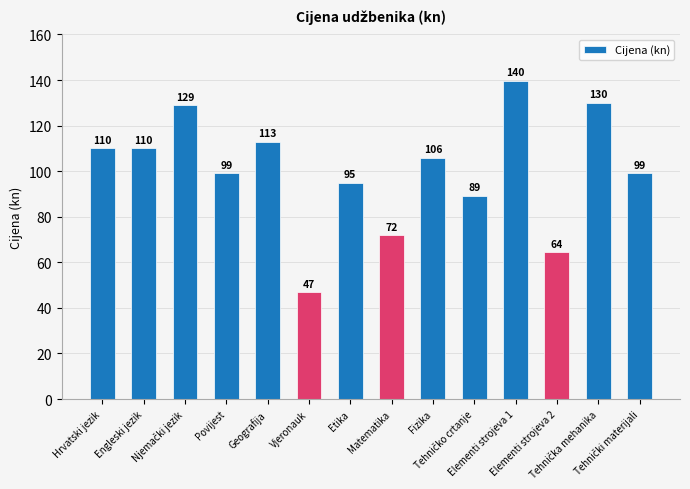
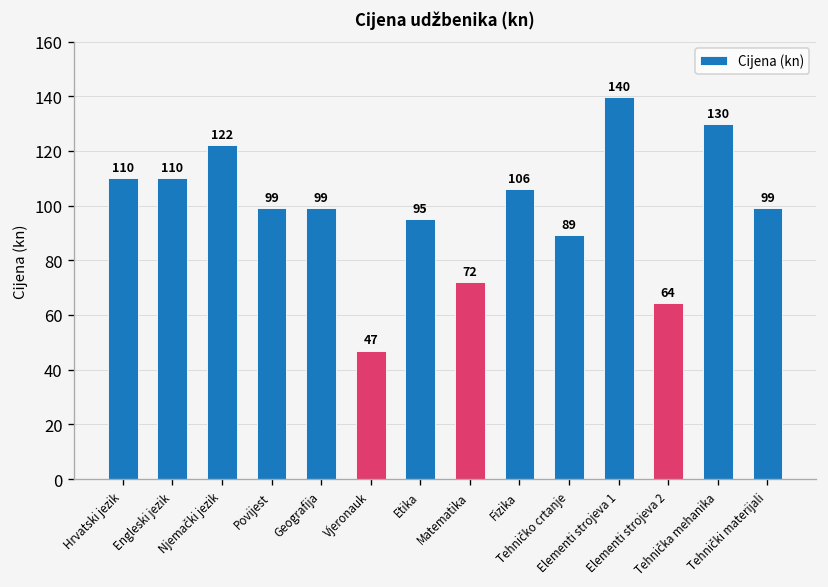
  {
    "Hrvatski jezik": 110,
    "Engleski jezik": 110,
-   "Njemački jezik": 129,
+   "Njemački jezik": 122,
    "Povijest": 99,
-   "Geografija": 113,
+   "Geografija": 99,
    "Vjeronauk": 47,
    "Etika": 95,
    "Matematika": 72,
    "Fizika": 106,
    "Tehničko crtanje": 89,
    "Elementi strojeva 1": 140,
    "Elementi strojeva 2": 64,
    "Tehnička mehanika": 130,
    "Tehnički materijali": 99
  }
